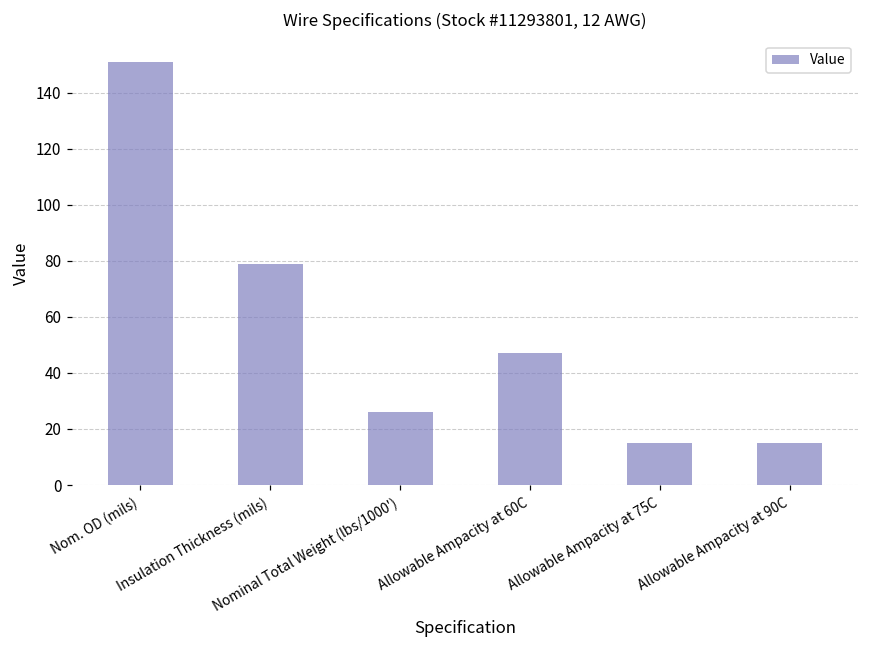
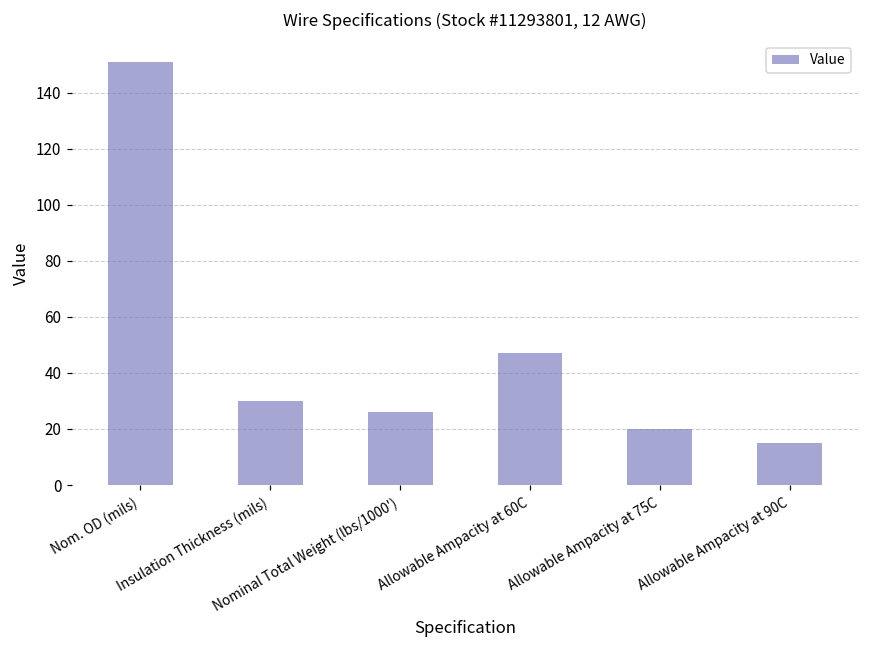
  {
    "Nom. OD (mils)": 151,
-   "Insulation Thickness (mils)": 79,
+   "Insulation Thickness (mils)": 30,
    "Nominal Total Weight (lbs/1000')": 26,
    "Allowable Ampacity at 60C": 47,
-   "Allowable Ampacity at 75C": 15,
+   "Allowable Ampacity at 75C": 20,
    "Allowable Ampacity at 90C": 15
  }
